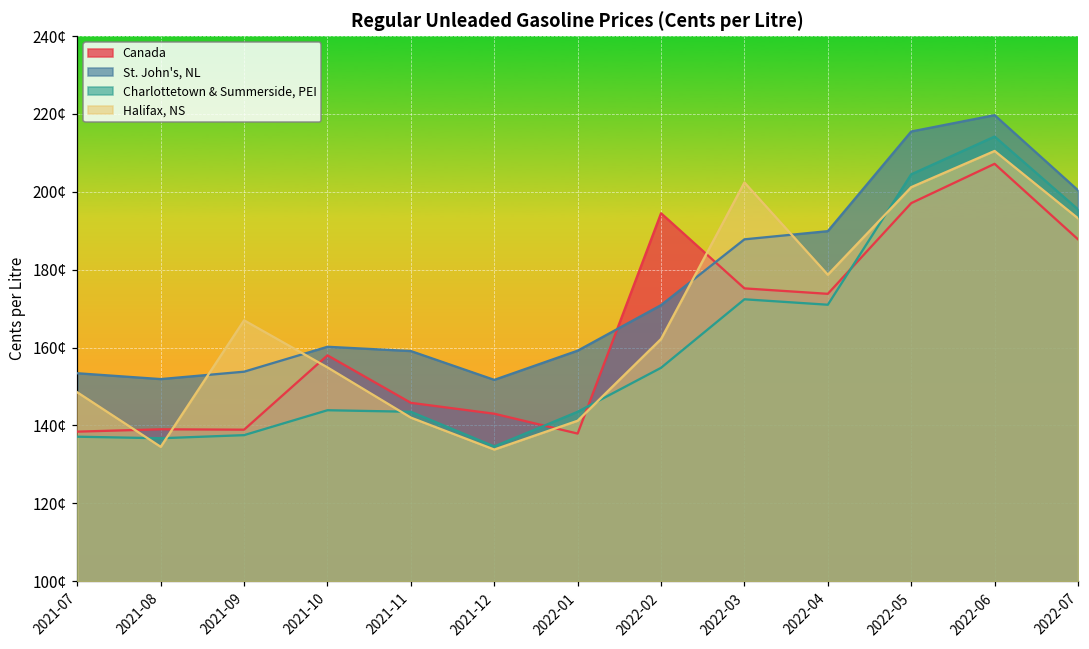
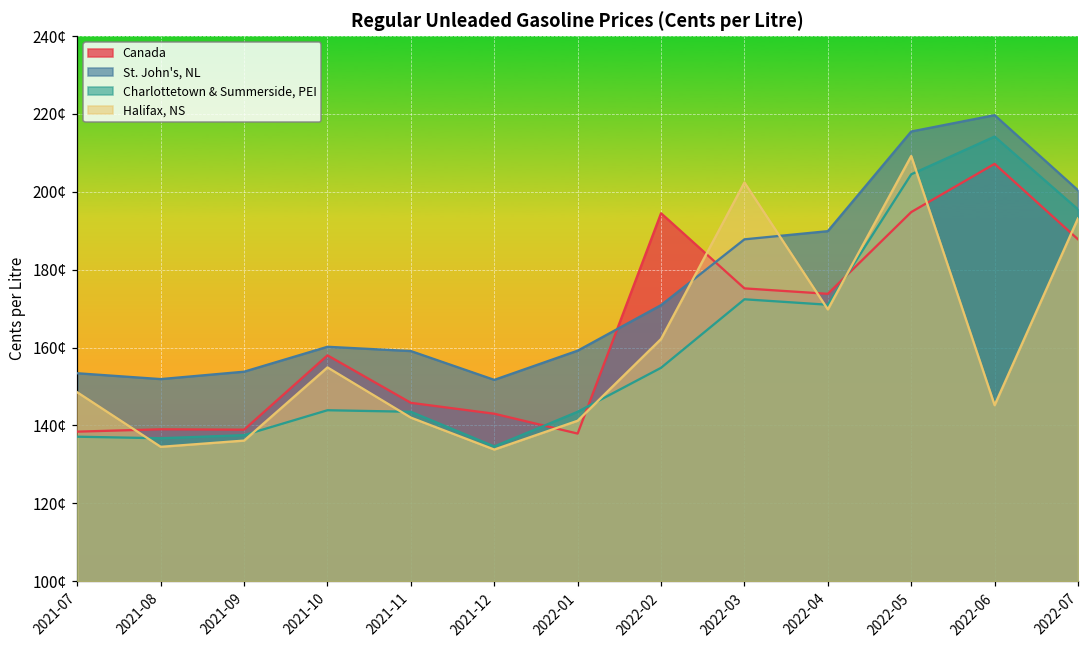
  {
    "Canada": {
      "2021-07": "138¢",
      "2021-08": "139¢",
      "2021-09": "139¢",
      "2021-10": "158¢",
      "2021-11": "146¢",
      "2021-12": "143¢",
      "2022-01": "138¢",
      "2022-02": "195¢",
      "2022-03": "175¢",
      "2022-04": "174¢",
-     "2022-05": "197¢",
+     "2022-05": "195¢",
      "2022-06": "207¢",
      "2022-07": "188¢"
    },
    "Halifax, NS": {
      "2021-07": "149¢",
      "2021-08": "135¢",
-     "2021-09": "167¢",
+     "2021-09": "136¢",
      "2021-10": "155¢",
      "2021-11": "142¢",
      "2021-12": "134¢",
      "2022-01": "141¢",
      "2022-02": "162¢",
      "2022-03": "202¢",
-     "2022-04": "179¢",
-     "2022-05": "201¢",
-     "2022-06": "211¢",
+     "2022-04": "170¢",
+     "2022-05": "209¢",
+     "2022-06": "145¢",
      "2022-07": "193¢"
    }
  }
